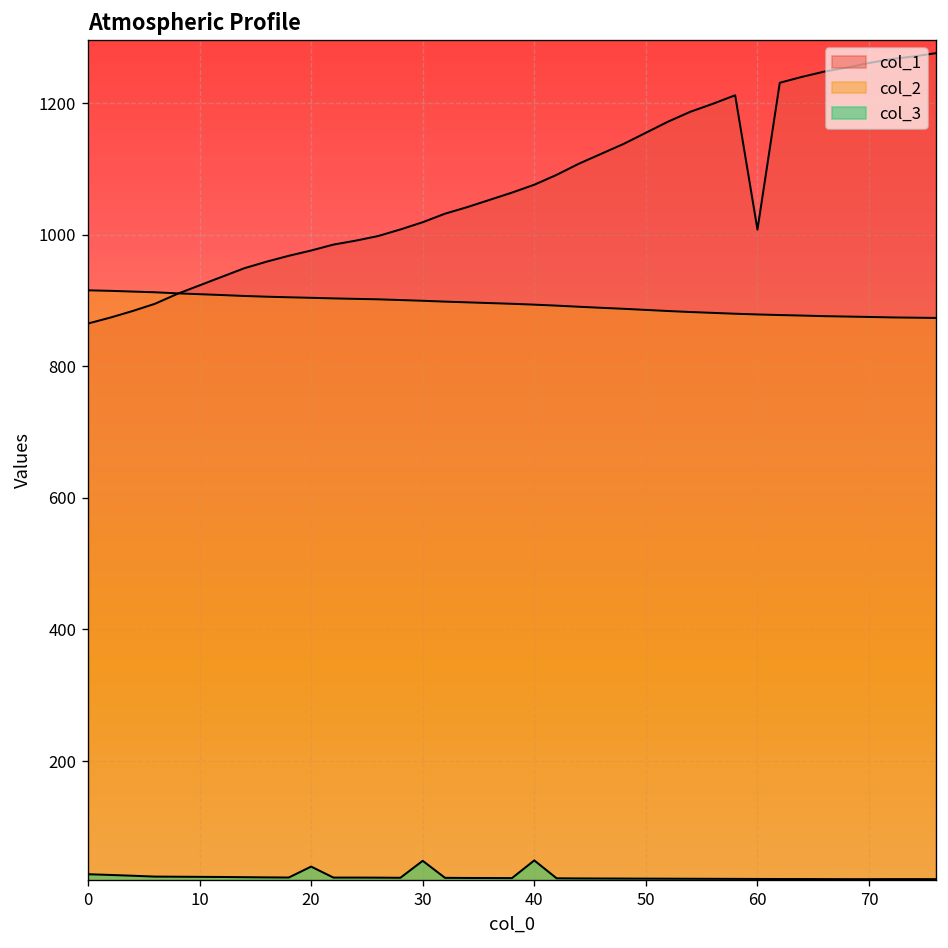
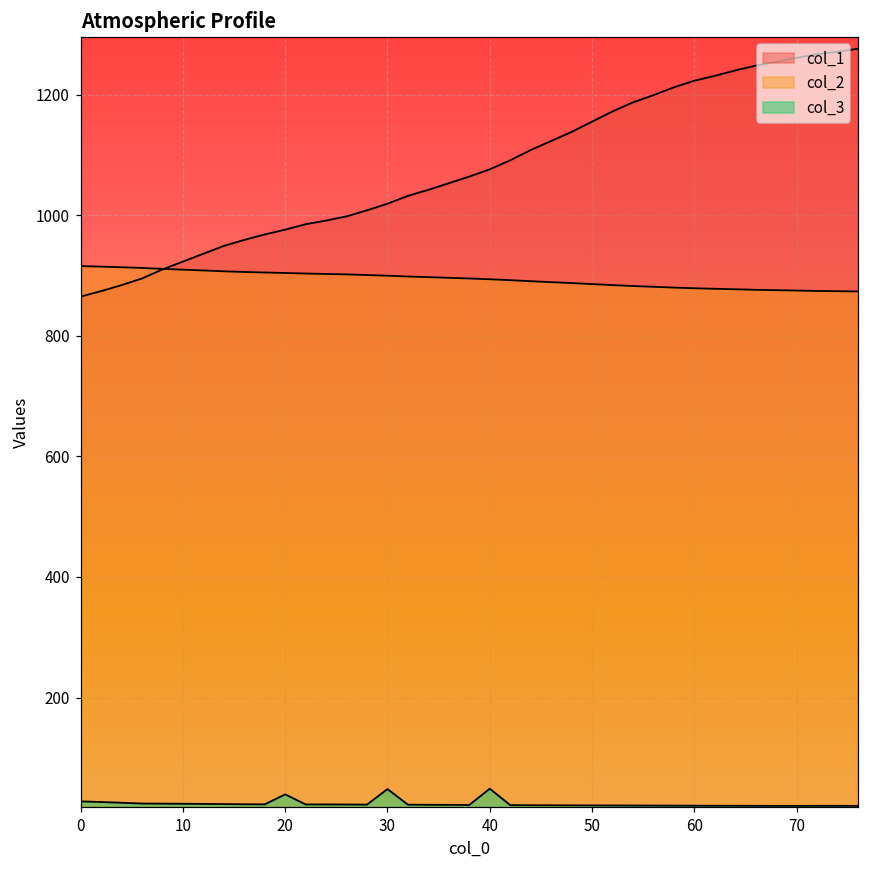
  {
    "col_1": {
      "0": 870,
      "10": 920,
      "20": 980,
      "30": 1020,
      "40": 1080,
      "50": 1160,
-     "60": 1010
+     "60": 1220
    },
    "col_2": {
      "0": 920,
      "10": 910,
      "20": 900,
      "30": 900,
      "40": 890,
      "50": 890,
      "60": 880,
      "70": 880
    },
    "col_3": {
      "0": 30,
      "10": 20,
      "20": 40,
      "30": 50,
      "40": 50,
      "50": 20,
      "60": 20,
      "70": 20
    }
  }
